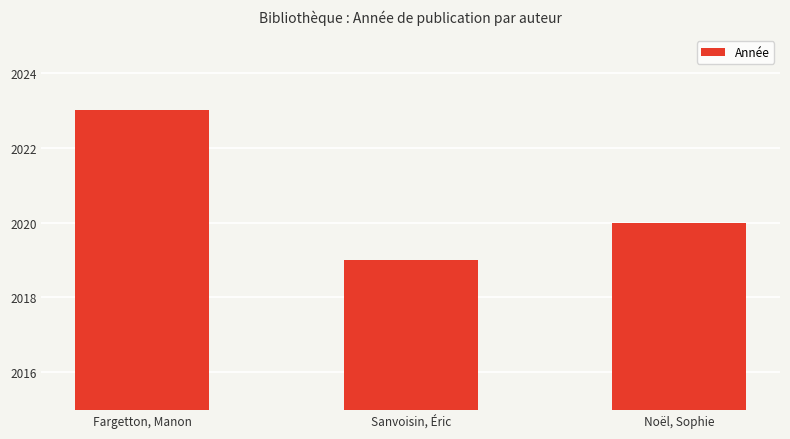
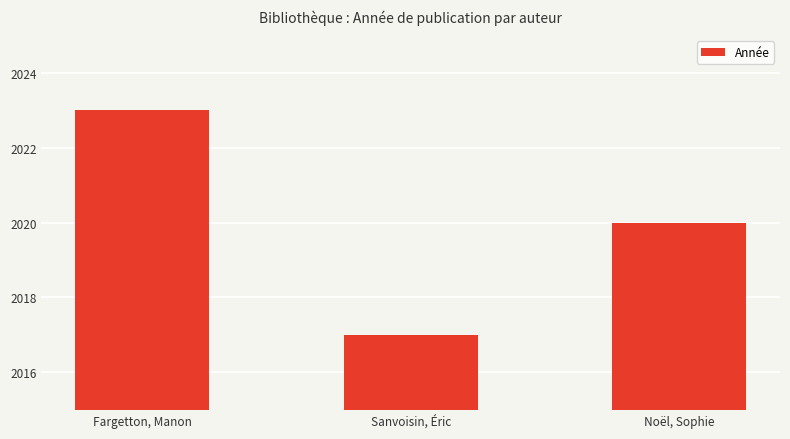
  {
    "Fargetton, Manon": 2023,
-   "Sanvoisin, Éric": 2019,
+   "Sanvoisin, Éric": 2017,
    "Noël, Sophie": 2020
  }
